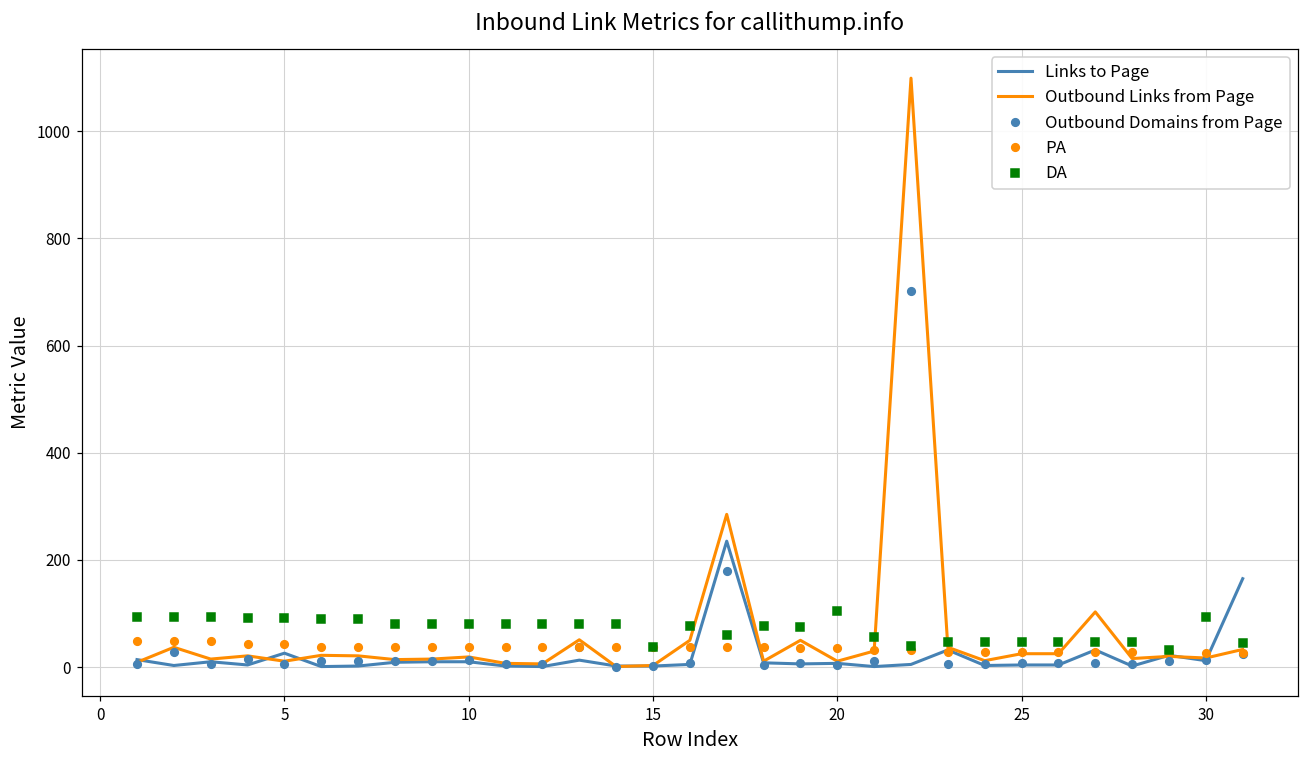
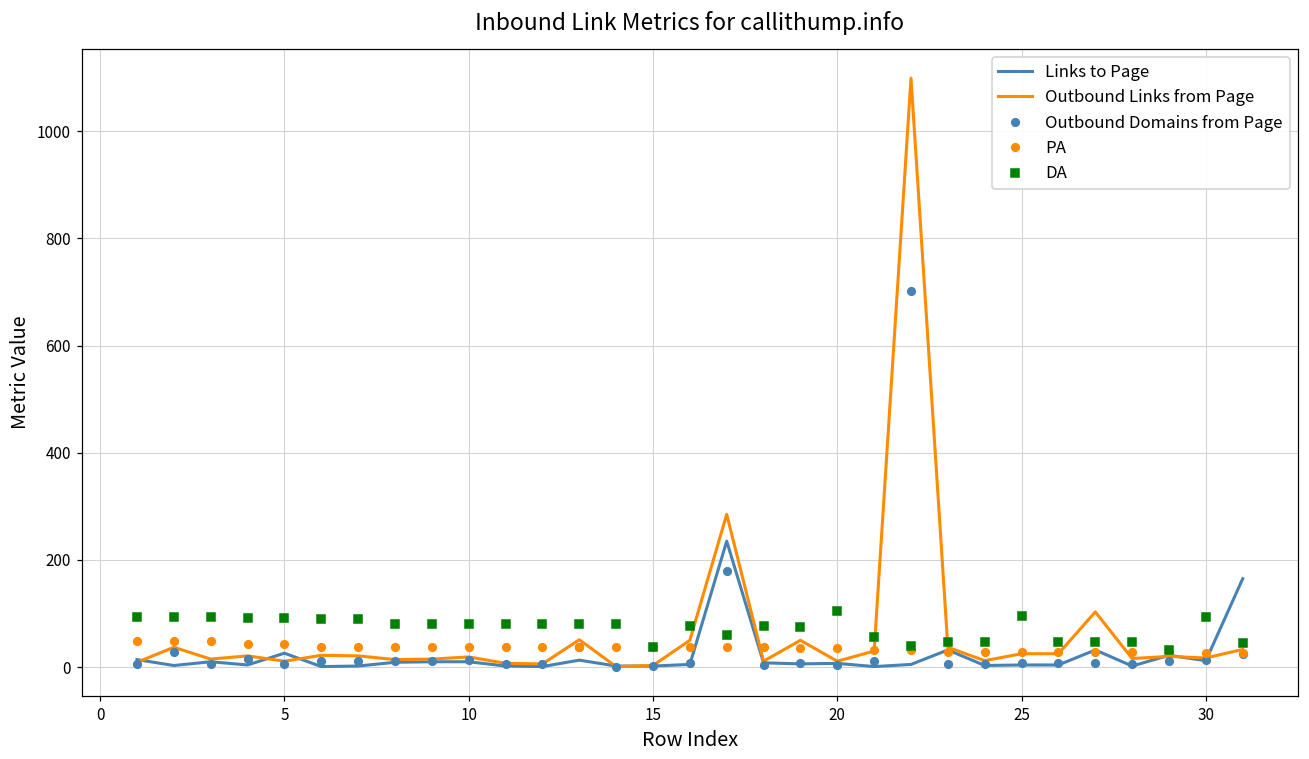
  {
    "DA": {
      "5": 90,
      "10": 80,
      "20": 110,
-     "25": 50,
+     "25": 100,
      "30": 90
    }
  }
